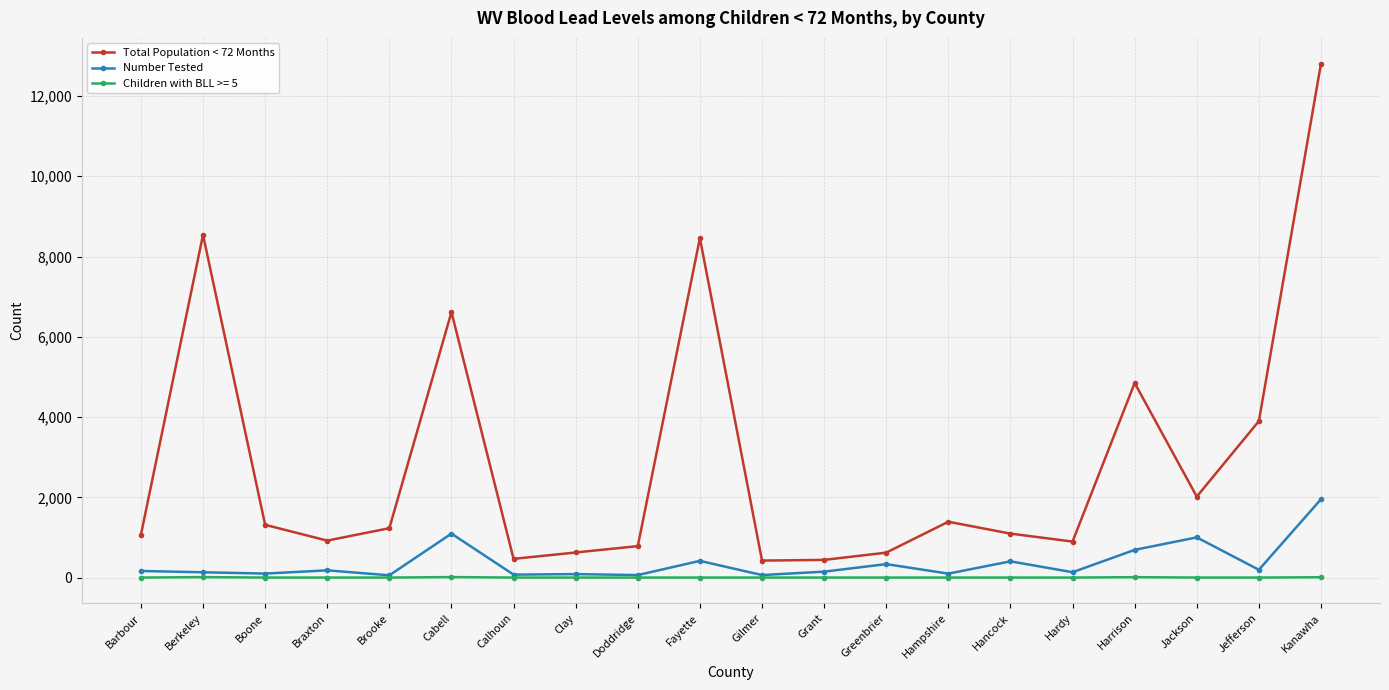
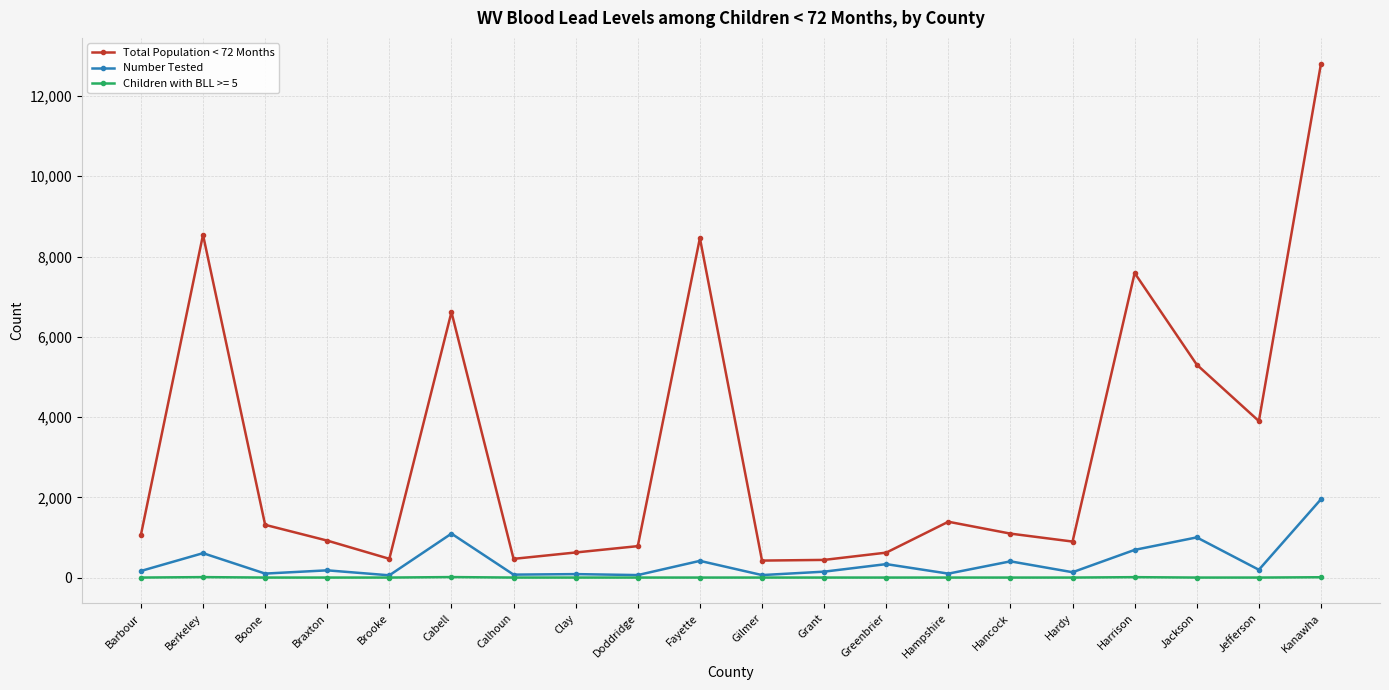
  {
    "Total Population < 72 Months": {
      "Barbour": "1,100",
      "Berkeley": "8,500",
      "Boone": "1,300",
      "Braxton": "900",
-     "Brooke": "1,200",
+     "Brooke": "500",
      "Cabell": "6,600",
      "Calhoun": "500",
      "Clay": "600",
      "Doddridge": "800",
      "Fayette": "8,500",
      "Gilmer": "400",
      "Grant": "400",
      "Greenbrier": "600",
      "Hampshire": "1,400",
      "Hancock": "1,100",
      "Hardy": "900",
-     "Harrison": "4,800",
-     "Jackson": "2,000",
+     "Harrison": "7,600",
+     "Jackson": "5,300",
      "Jefferson": "3,900",
      "Kanawha": "12,800"
    },
    "Number Tested": {
      "Barbour": "200",
-     "Berkeley": "100",
+     "Berkeley": "600",
      "Boone": "100",
      "Braxton": "200",
      "Cabell": "1,100",
      "Calhoun": "100",
      "Clay": "100",
      "Fayette": "400",
      "Grant": "100",
      "Greenbrier": "300",
      "Hampshire": "100",
      "Hancock": "400",
      "Hardy": "100",
      "Harrison": "700",
      "Jackson": "1,000",
      "Jefferson": "200",
      "Kanawha": "2,000"
    },
    "Children with BLL >= 5": {
      "Barbour": "0",
      "Berkeley": "0",
      "Boone": "0",
      "Braxton": "0",
      "Cabell": "0",
      "Calhoun": "0",
      "Clay": "0",
      "Fayette": "0",
      "Grant": "0",
      "Greenbrier": "0",
      "Hampshire": "0",
      "Hancock": "0",
      "Hardy": "0",
      "Harrison": "0",
      "Jackson": "0",
      "Jefferson": "0",
      "Kanawha": "0"
    }
  }
